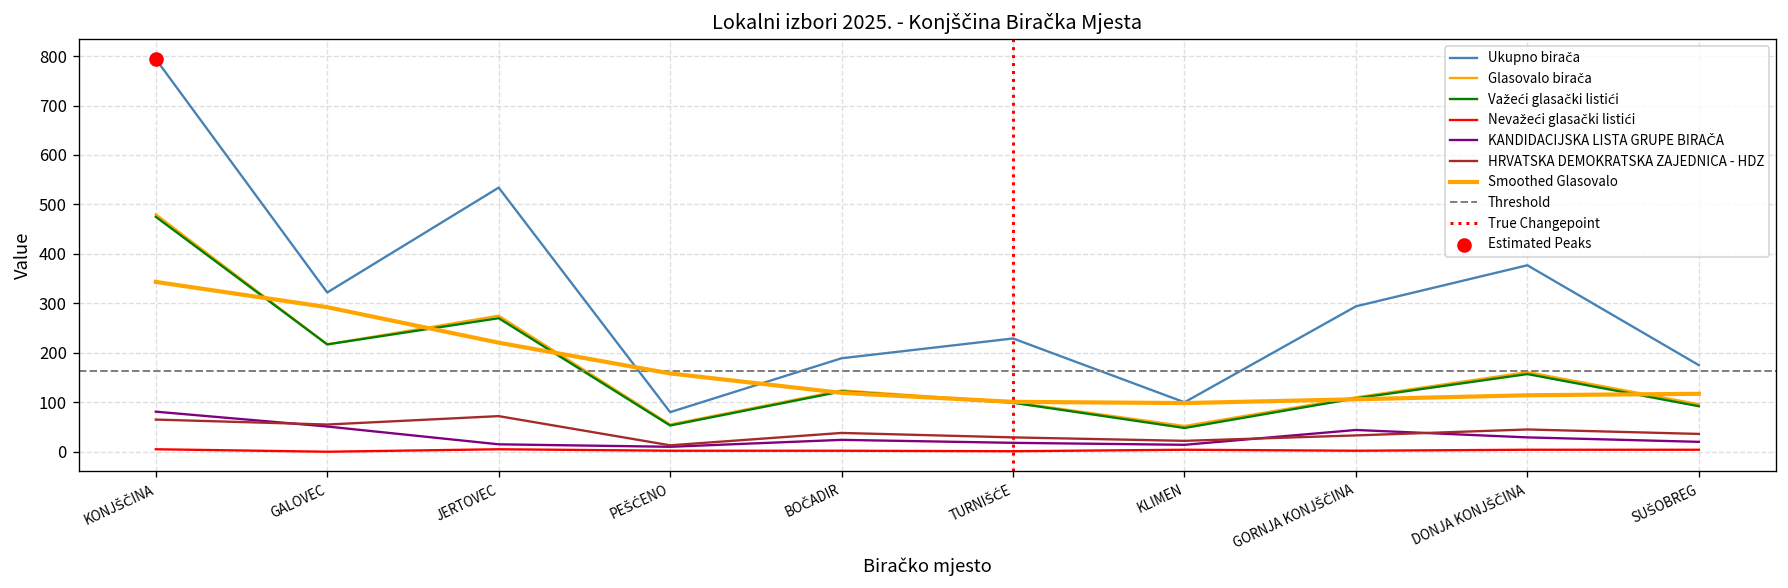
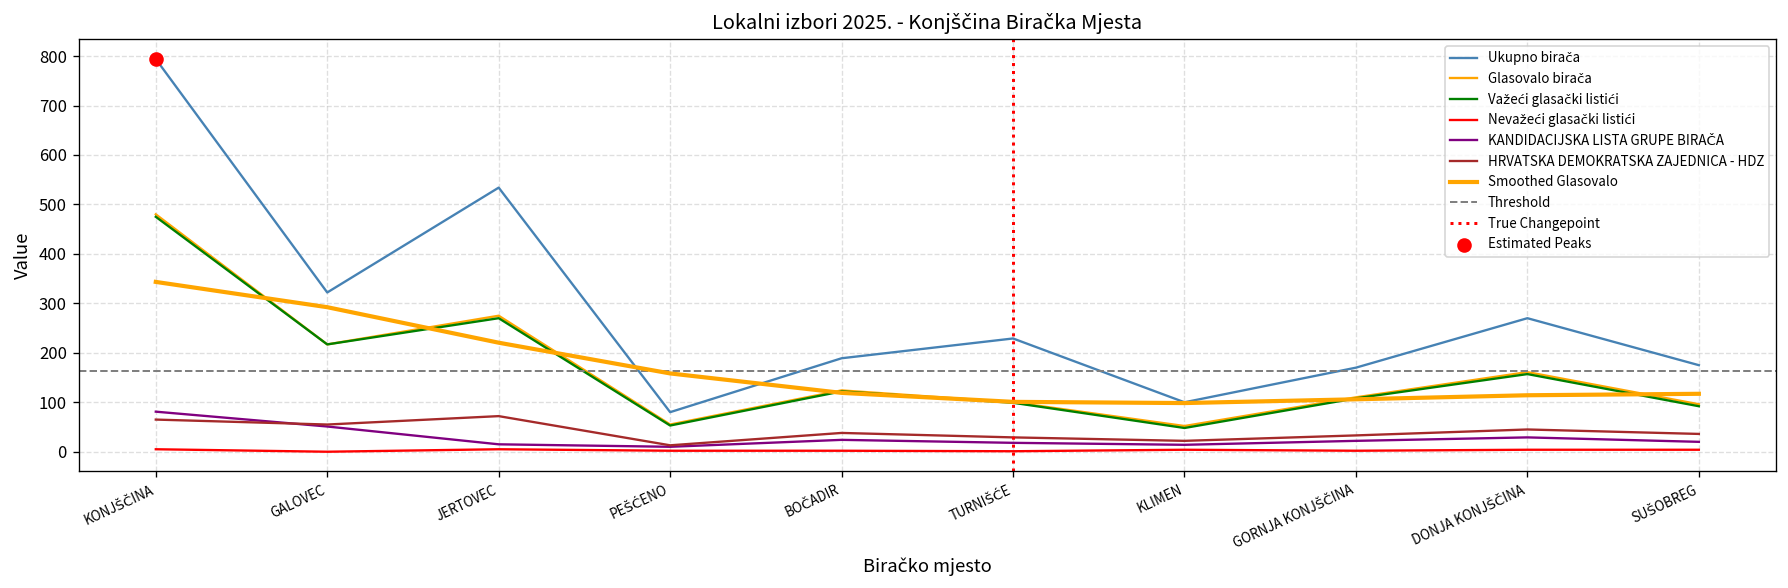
  {
    "Ukupno birača": {
      "GALOVEC": 320,
      "JERTOVEC": 530,
      "PEŠĆENO": 80,
      "BOČADIR": 190,
      "TURNIŠĆE": 230,
-     "GORNJA KONJŠČINA": 290,
-     "DONJA KONJŠČINA": 380,
+     "GORNJA KONJŠČINA": 170,
+     "DONJA KONJŠČINA": 270,
      "SUŠOBREG": 180
    },
    "KANDIDACIJSKA LISTA GRUPE BIRAČA": {
      "KONJŠČINA": 80,
      "JERTOVEC": 20,
      "BOČADIR": 20,
      "TURNIŠĆE": 20,
      "KLIMEN": 10,
-     "GORNJA KONJŠČINA": 40,
+     "GORNJA KONJŠČINA": 20,
      "DONJA KONJŠČINA": 30,
      "SUŠOBREG": 20
    },
    "HRVATSKA DEMOKRATSKA ZAJEDNICA - HDZ": {
      "KONJŠČINA": 70,
      "JERTOVEC": 70,
      "BOČADIR": 40,
      "TURNIŠĆE": 30,
      "KLIMEN": 20,
      "GORNJA KONJŠČINA": 30,
      "DONJA KONJŠČINA": 50,
      "SUŠOBREG": 40
    }
  }
